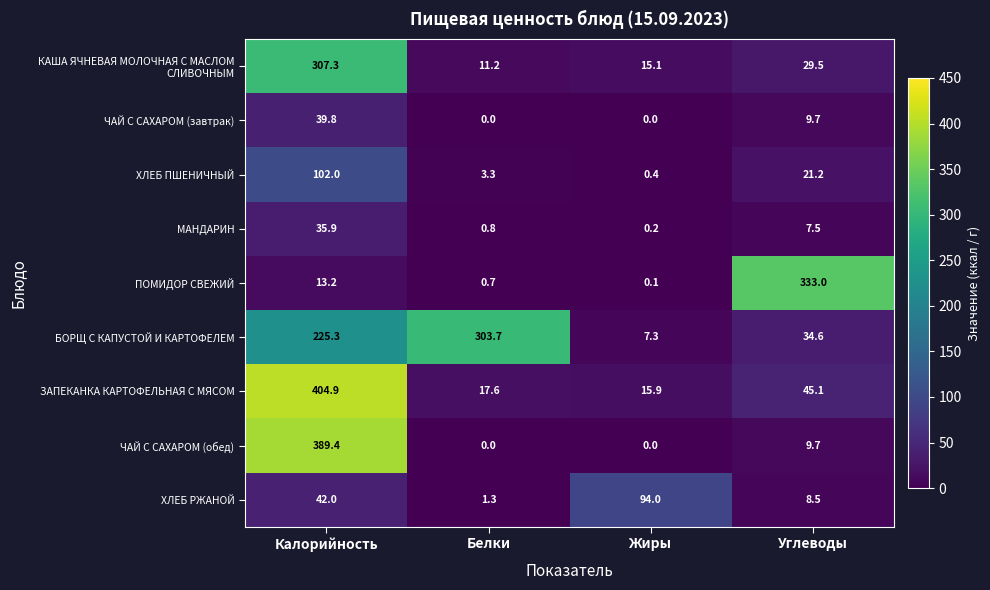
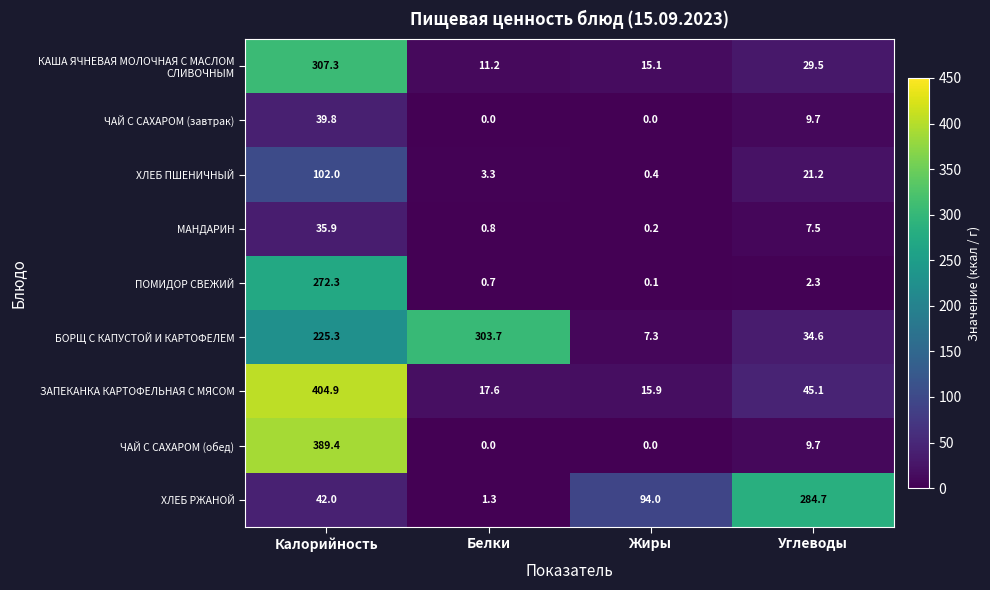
  {
    "КАША ЯЧНЕВАЯ МОЛОЧНАЯ С МАСЛОМ СЛИВОЧНЫМ": {
      "Калорийность": 307.3,
      "Белки": 11.2,
      "Жиры": 15.1,
      "Углеводы": 29.5
    },
    "ЧАЙ С САХАРОМ (завтрак)": {
      "Калорийность": 39.8,
      "Белки": 0.0,
      "Жиры": 0.0,
      "Углеводы": 9.7
    },
    "ХЛЕБ ПШЕНИЧНЫЙ": {
      "Калорийность": 102.0,
      "Белки": 3.3,
      "Жиры": 0.4,
      "Углеводы": 21.2
    },
    "МАНДАРИН": {
      "Калорийность": 35.9,
      "Белки": 0.8,
      "Жиры": 0.2,
      "Углеводы": 7.5
    },
    "ПОМИДОР СВЕЖИЙ": {
-     "Калорийность": 13.2,
+     "Калорийность": 272.3,
      "Белки": 0.7,
      "Жиры": 0.1,
-     "Углеводы": 333.0
+     "Углеводы": 2.3
    },
    "БОРЩ С КАПУСТОЙ И КАРТОФЕЛЕМ": {
      "Калорийность": 225.3,
      "Белки": 303.7,
      "Жиры": 7.3,
      "Углеводы": 34.6
    },
    "ЗАПЕКАНКА КАРТОФЕЛЬНАЯ С МЯСОМ": {
      "Калорийность": 404.9,
      "Белки": 17.6,
      "Жиры": 15.9,
      "Углеводы": 45.1
    },
    "ЧАЙ С САХАРОМ (обед)": {
      "Калорийность": 389.4,
      "Белки": 0.0,
      "Жиры": 0.0,
      "Углеводы": 9.7
    },
    "ХЛЕБ РЖАНОЙ": {
      "Калорийность": 42.0,
      "Белки": 1.3,
      "Жиры": 94.0,
-     "Углеводы": 8.5
+     "Углеводы": 284.7
    }
  }
